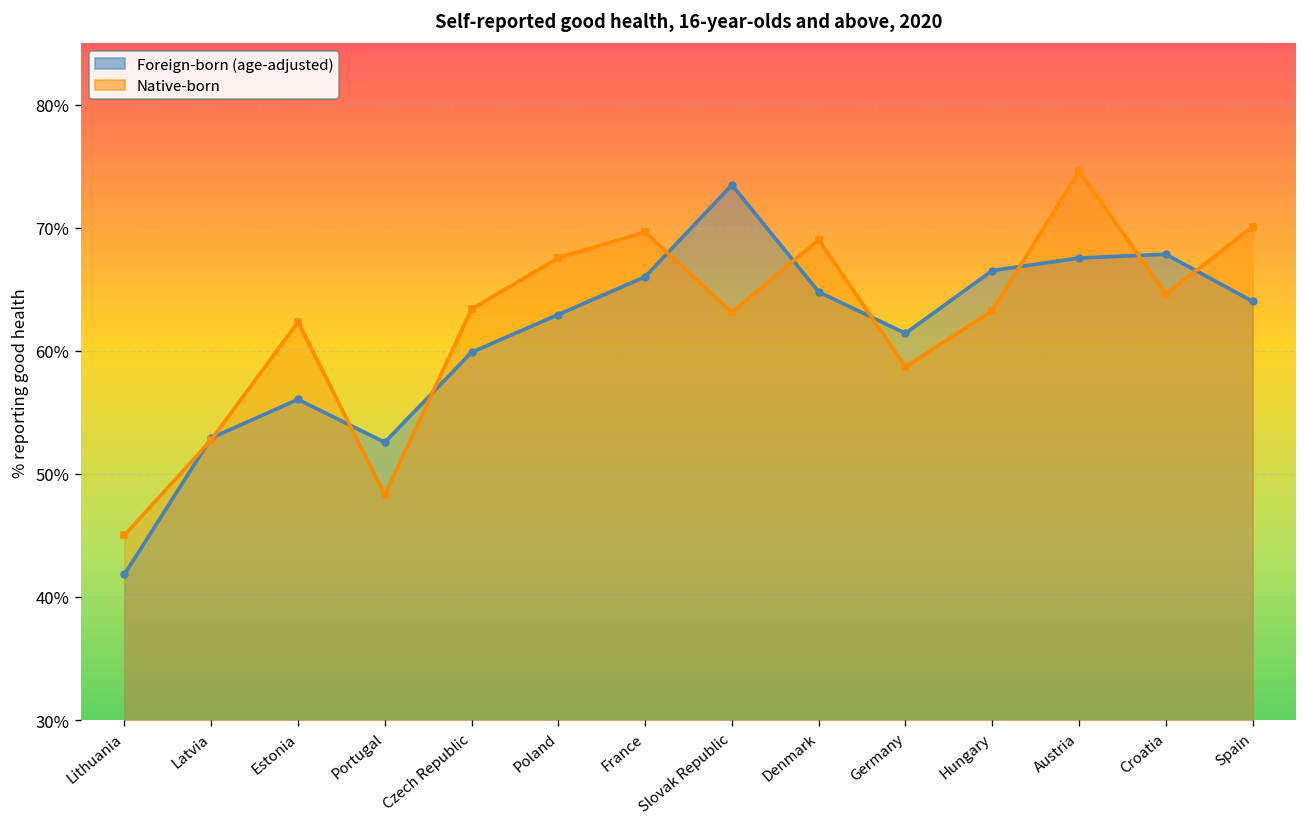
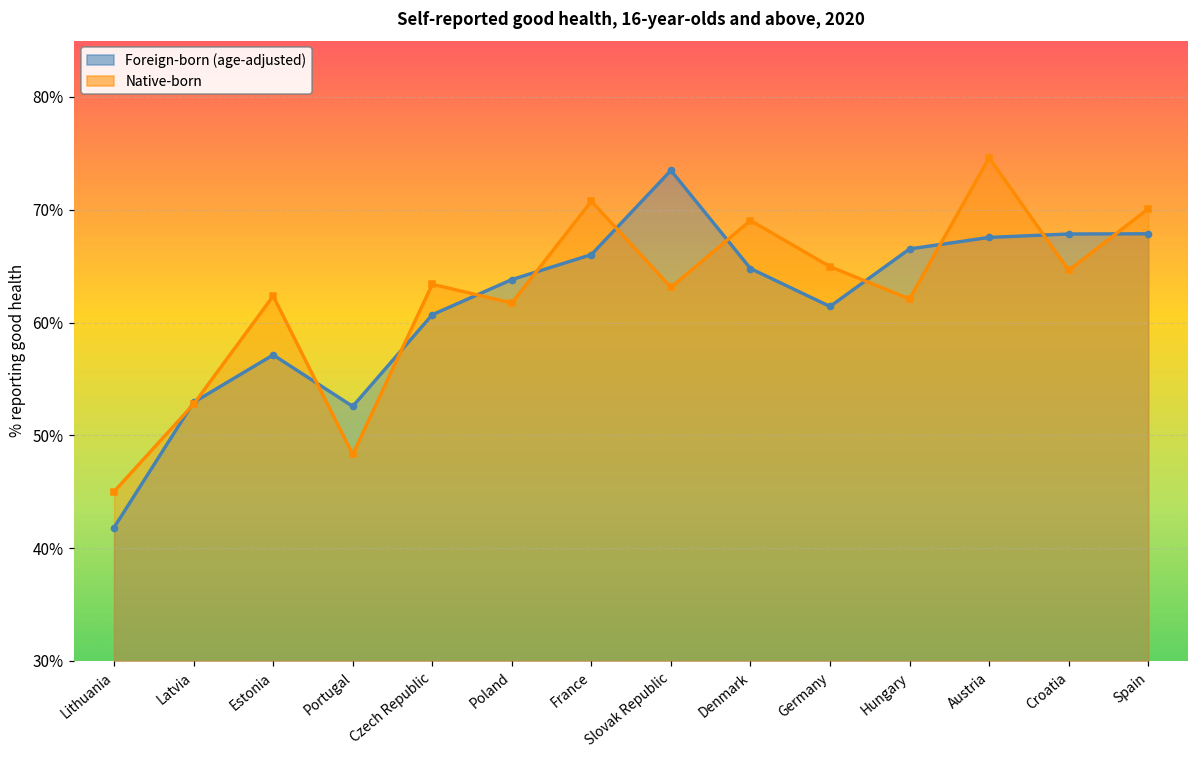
  {
    "Foreign-born (age-adjusted)": {
      "Lithuania": "41.8%",
-     "Estonia": "56.1%",
+     "Estonia": "57.1%",
      "Portugal": "52.6%",
-     "Czech Republic": "59.9%",
-     "Poland": "63.0%",
+     "Czech Republic": "60.7%",
+     "Poland": "63.8%",
      "France": "66.0%",
      "Slovak Republic": "73.5%",
      "Denmark": "64.8%",
      "Germany": "61.4%",
      "Hungary": "66.5%",
      "Austria": "67.5%",
      "Croatia": "67.9%",
-     "Spain": "64.0%"
+     "Spain": "67.9%"
    },
    "Native-born": {
      "Lithuania": "45.0%",
      "Estonia": "62.4%",
      "Portugal": "48.3%",
      "Czech Republic": "63.4%",
-     "Poland": "67.6%",
-     "France": "69.7%",
+     "Poland": "61.7%",
+     "France": "70.8%",
      "Slovak Republic": "63.1%",
      "Denmark": "69.0%",
-     "Germany": "58.7%",
-     "Hungary": "63.3%",
+     "Germany": "65.0%",
+     "Hungary": "62.1%",
      "Austria": "74.6%",
      "Croatia": "64.6%",
      "Spain": "70.1%"
    }
  }
